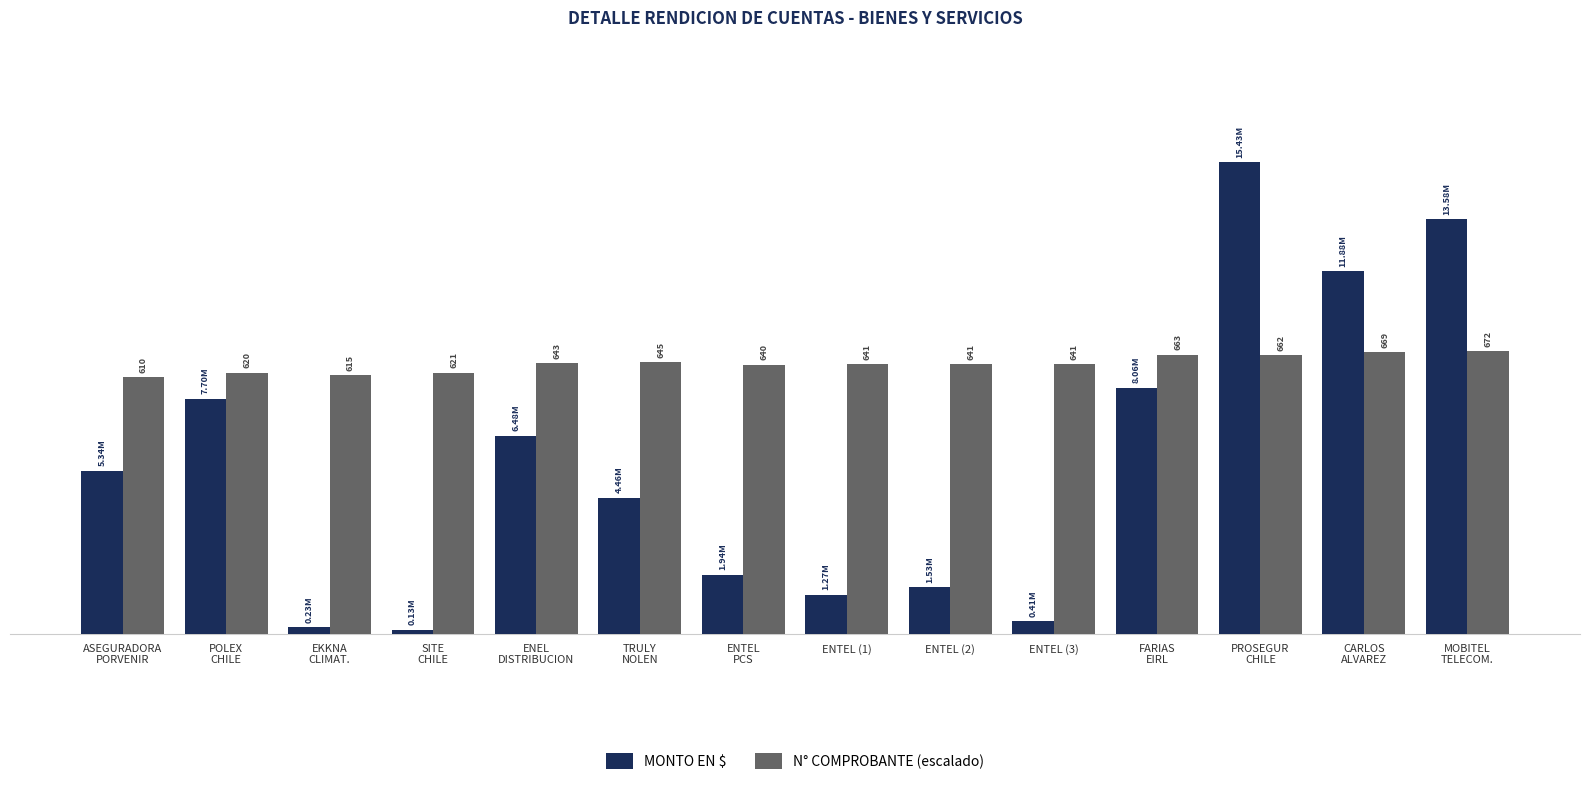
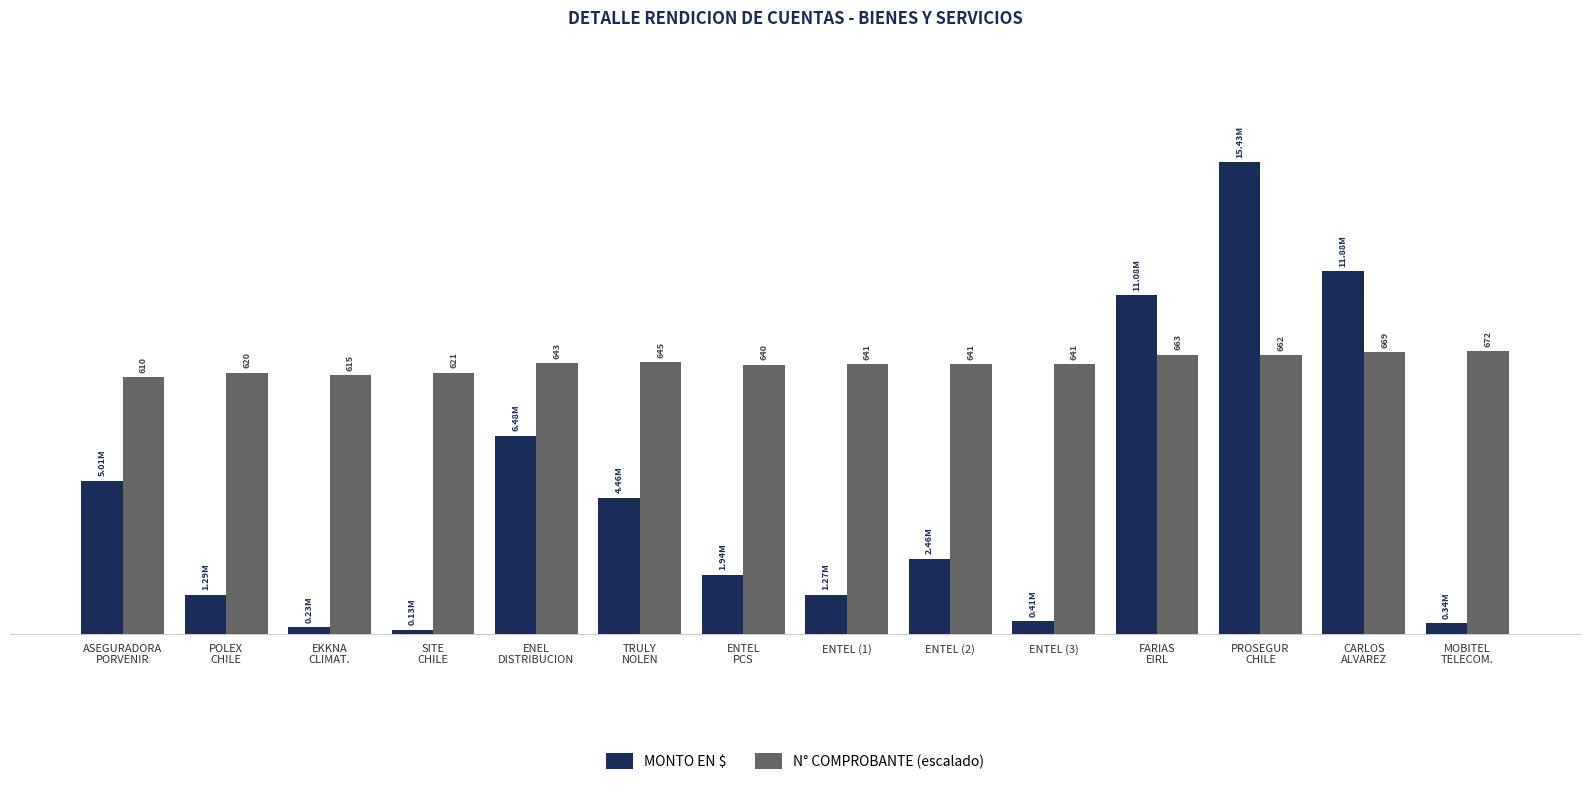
  {
    "MONTO EN $": {
-     "ASEGURADORA PORVENIR": "5.34M",
-     "POLEX CHILE": "7.70M",
+     "ASEGURADORA PORVENIR": "5.01M",
+     "POLEX CHILE": "1.29M",
      "EKKNA CLIMAT.": "0.23M",
      "SITE CHILE": "0.13M",
      "ENEL DISTRIBUCION": "6.48M",
      "TRULY NOLEN": "4.46M",
      "ENTEL PCS": "1.94M",
      "ENTEL (1)": "1.27M",
-     "ENTEL (2)": "1.53M",
+     "ENTEL (2)": "2.46M",
      "ENTEL (3)": "0.41M",
-     "FARIAS EIRL": "8.06M",
+     "FARIAS EIRL": "11.08M",
      "PROSEGUR CHILE": "15.43M",
      "CARLOS ALVAREZ": "11.88M",
-     "MOBITEL TELECOM.": "13.58M"
+     "MOBITEL TELECOM.": "0.34M"
    }
  }
